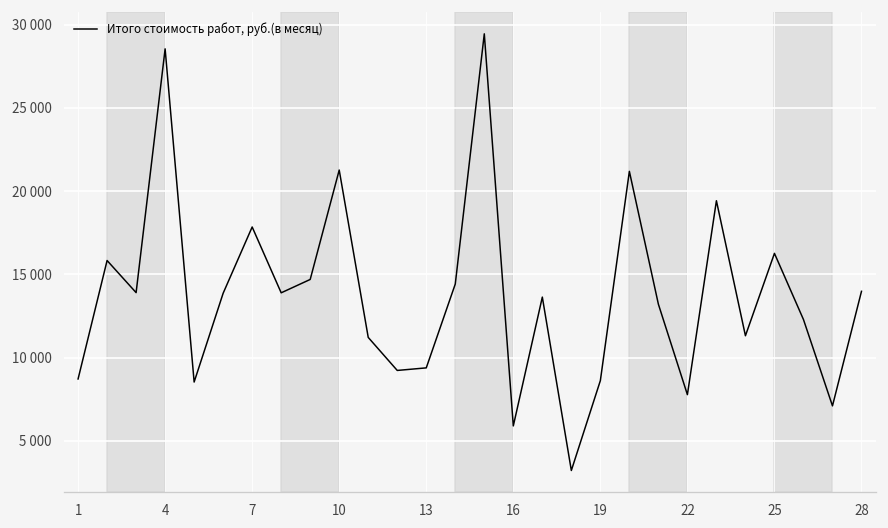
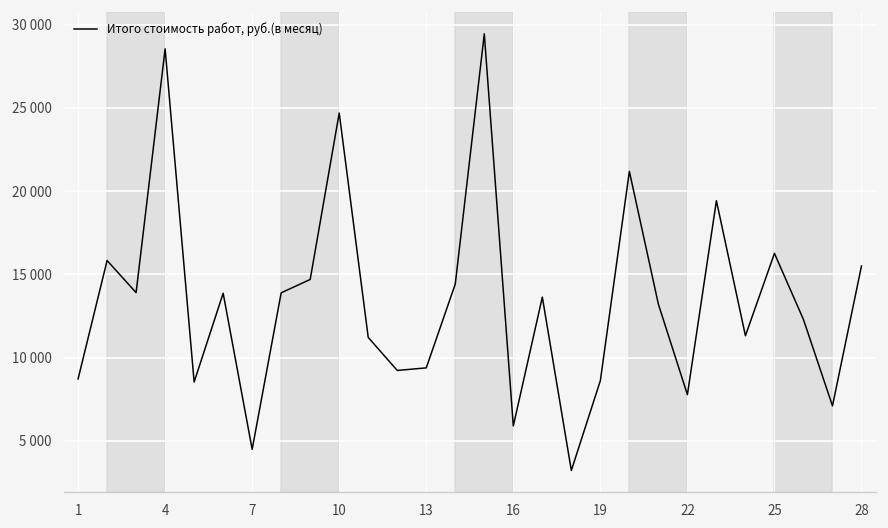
  {
    "1": 8700,
    "4": 28500,
-   "7": 17800,
-   "10": 21300,
+   "7": 4500,
+   "10": 24700,
    "13": 9400,
    "16": 5900,
    "19": 8600,
    "22": 7800,
    "25": 16300,
-   "28": 14000
+   "28": 15500
  }
